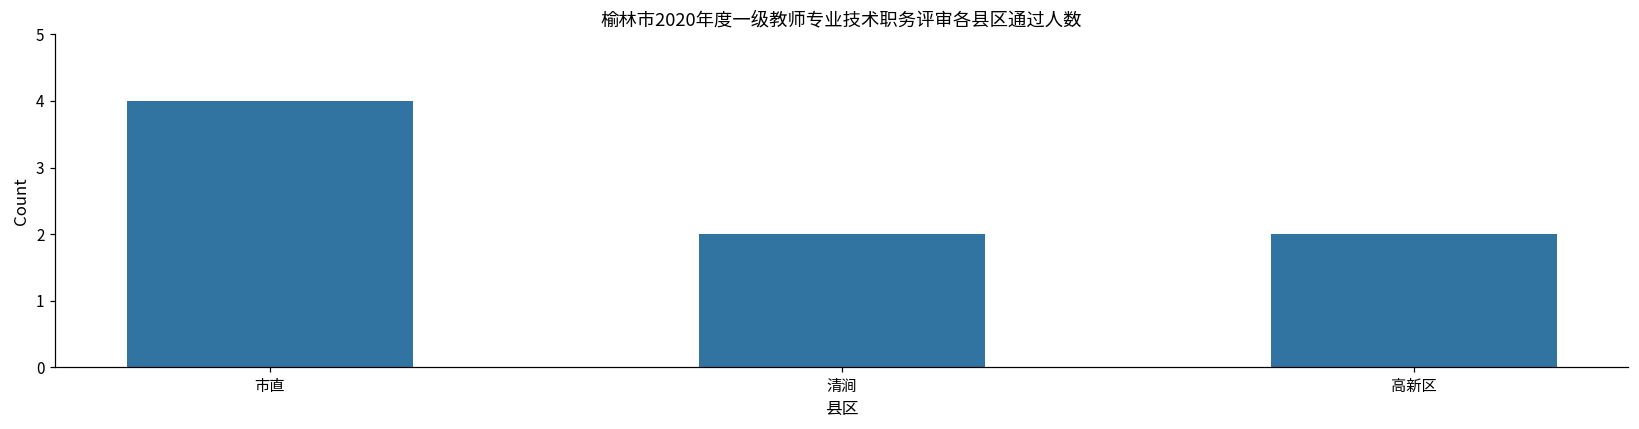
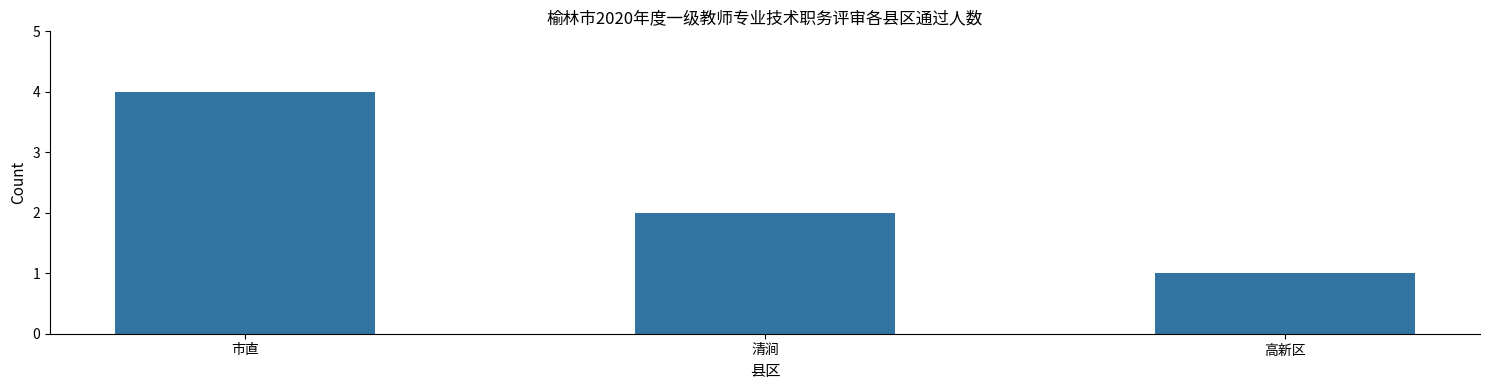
  {
    "市直": 4,
    "清涧": 2,
-   "高新区": 2
+   "高新区": 1
  }
